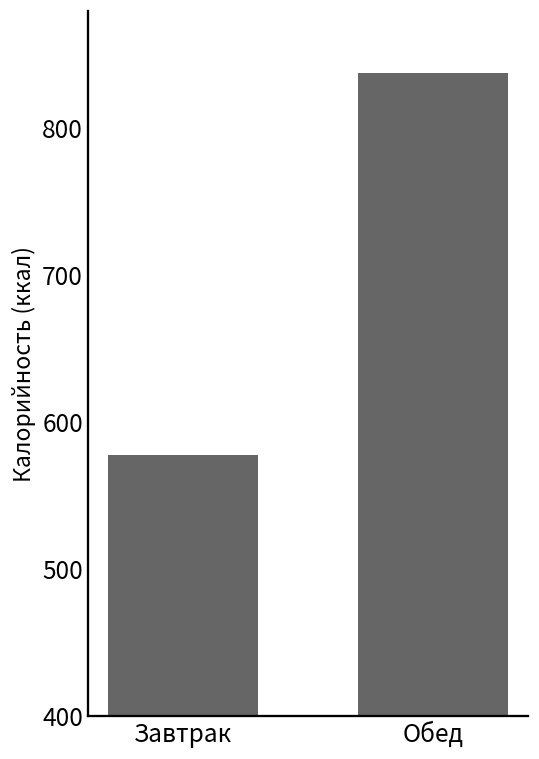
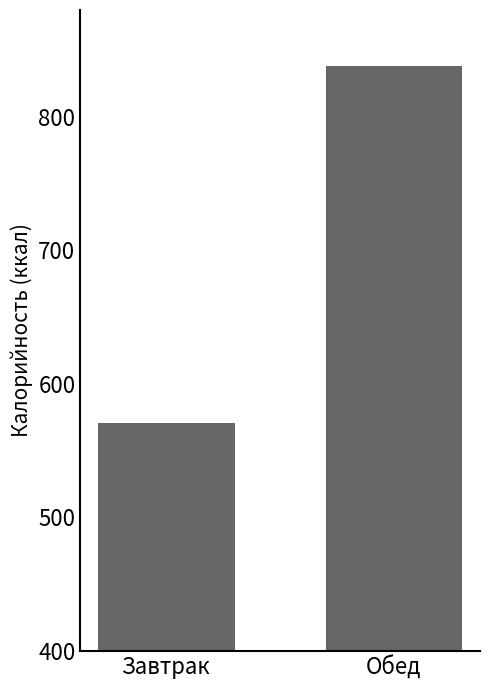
  {
-   "Завтрак": 578,
+   "Завтрак": 571,
    "Обед": 838
  }
